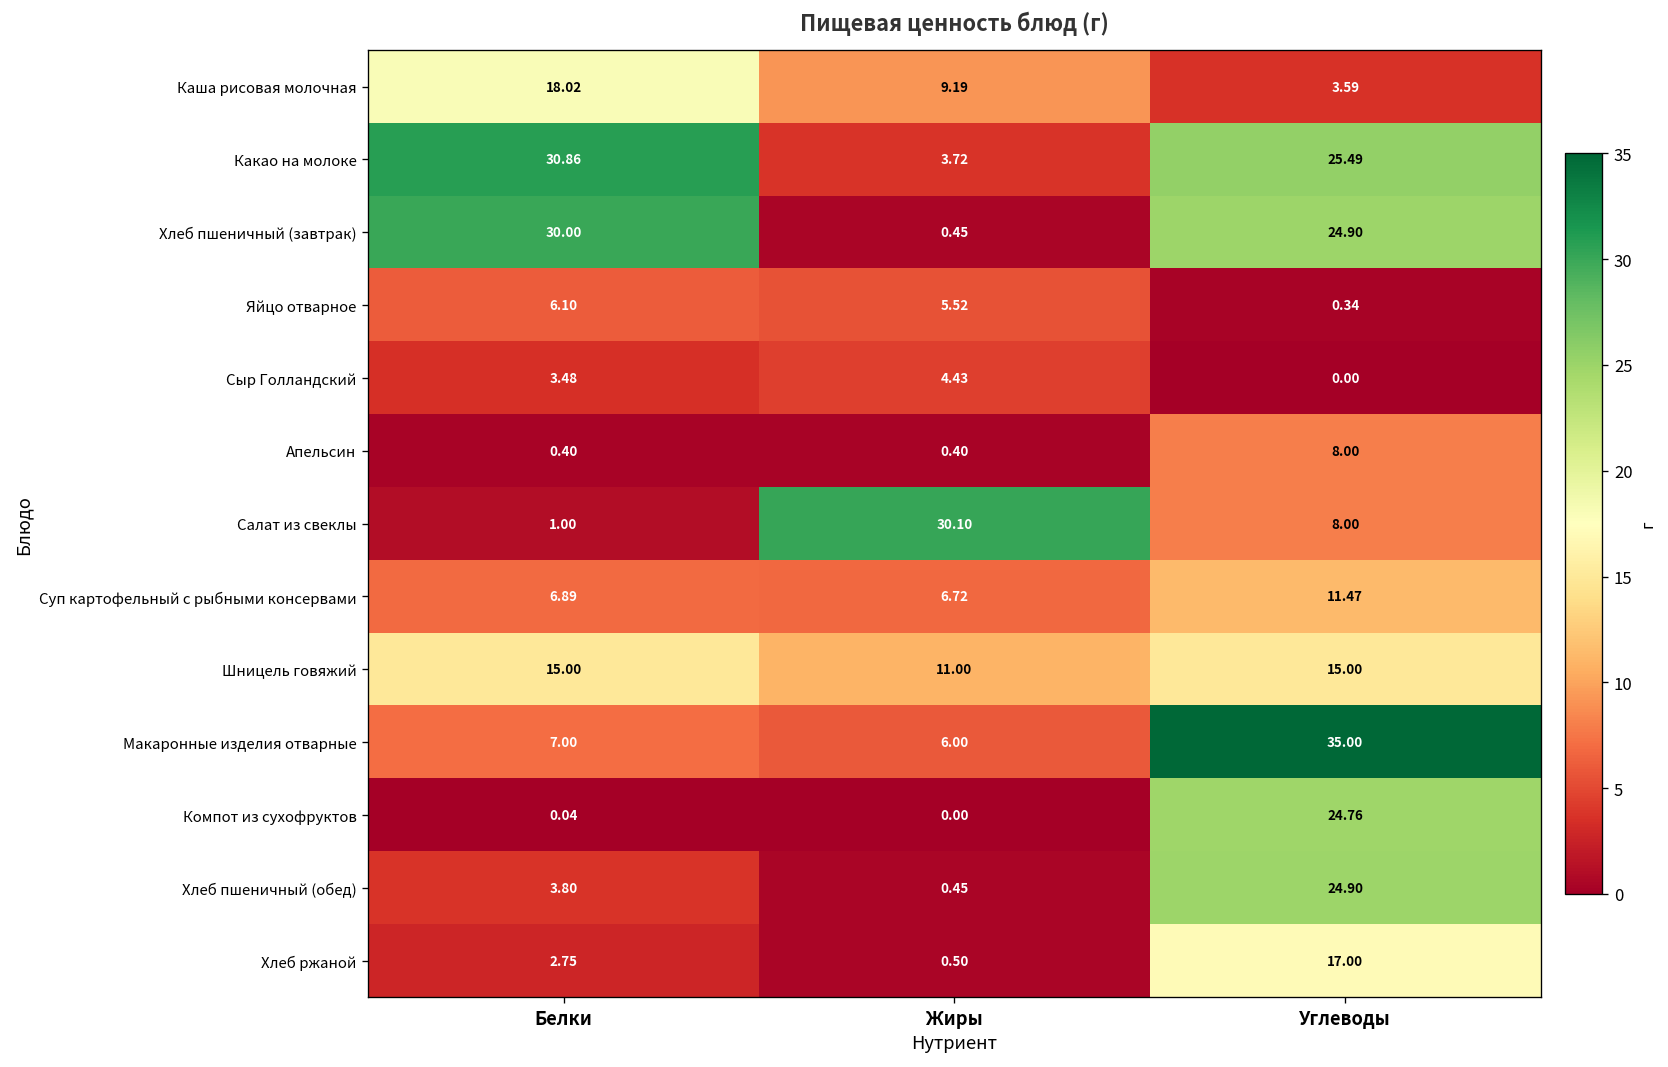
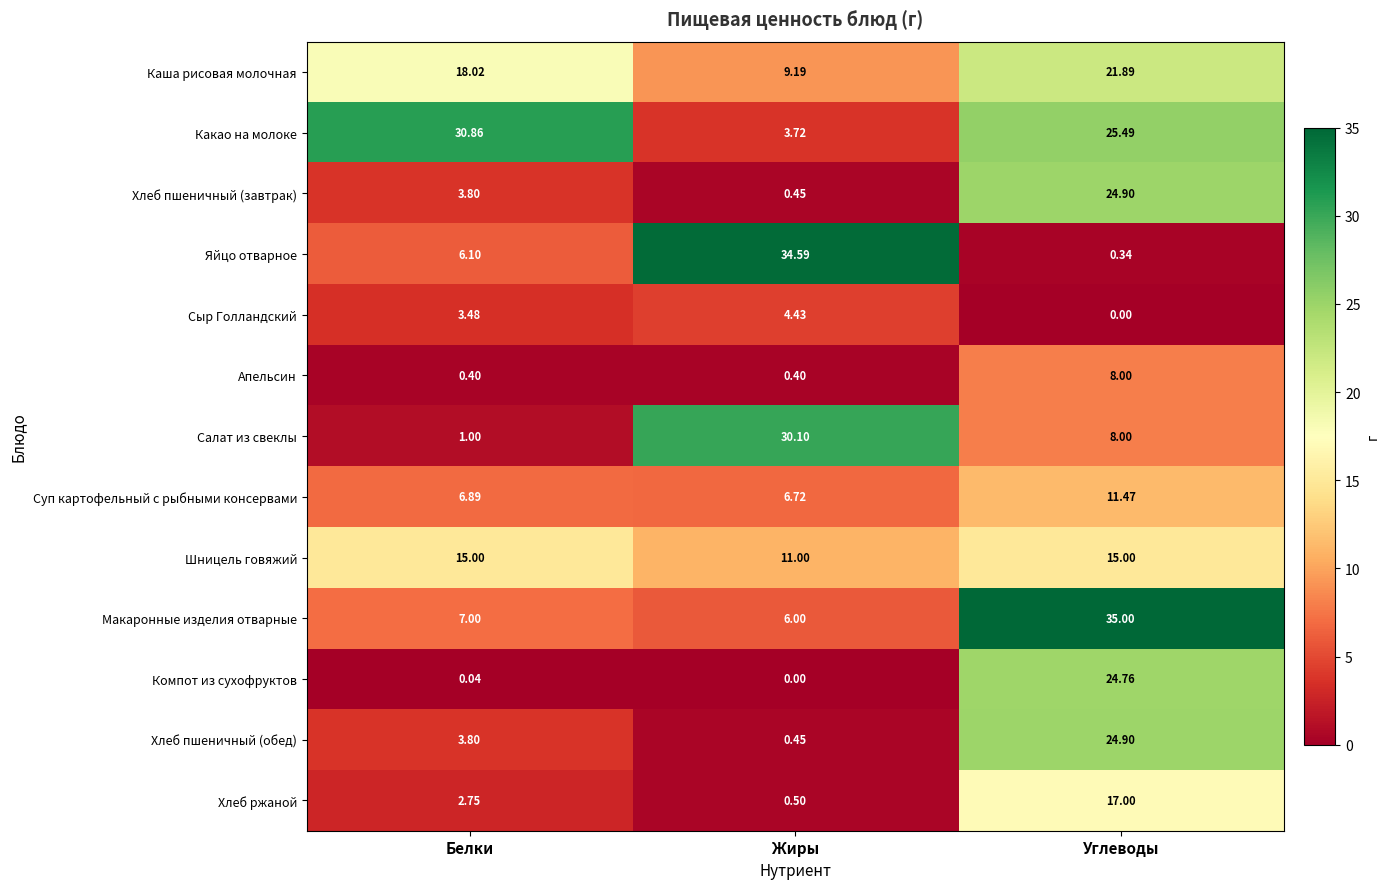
  {
    "Каша рисовая молочная": {
      "Белки": 18.02,
      "Жиры": 9.19,
-     "Углеводы": 3.59
+     "Углеводы": 21.89
    },
    "Какао на молоке": {
      "Белки": 30.86,
      "Жиры": 3.72,
      "Углеводы": 25.49
    },
    "Хлеб пшеничный (завтрак)": {
-     "Белки": 30.00,
+     "Белки": 3.80,
      "Жиры": 0.45,
      "Углеводы": 24.90
    },
    "Яйцо отварное": {
      "Белки": 6.10,
-     "Жиры": 5.52,
+     "Жиры": 34.59,
      "Углеводы": 0.34
    },
    "Сыр Голландский": {
      "Белки": 3.48,
      "Жиры": 4.43,
      "Углеводы": 0.00
    },
    "Апельсин": {
      "Белки": 0.40,
      "Жиры": 0.40,
      "Углеводы": 8.00
    },
    "Салат из свеклы": {
      "Белки": 1.00,
      "Жиры": 30.10,
      "Углеводы": 8.00
    },
    "Суп картофельный с рыбными консервами": {
      "Белки": 6.89,
      "Жиры": 6.72,
      "Углеводы": 11.47
    },
    "Шницель говяжий": {
      "Белки": 15.00,
      "Жиры": 11.00,
      "Углеводы": 15.00
    },
    "Макаронные изделия отварные": {
      "Белки": 7.00,
      "Жиры": 6.00,
      "Углеводы": 35.00
    },
    "Компот из сухофруктов": {
      "Белки": 0.04,
      "Жиры": 0.00,
      "Углеводы": 24.76
    },
    "Хлеб пшеничный (обед)": {
      "Белки": 3.80,
      "Жиры": 0.45,
      "Углеводы": 24.90
    },
    "Хлеб ржаной": {
      "Белки": 2.75,
      "Жиры": 0.50,
      "Углеводы": 17.00
    }
  }
